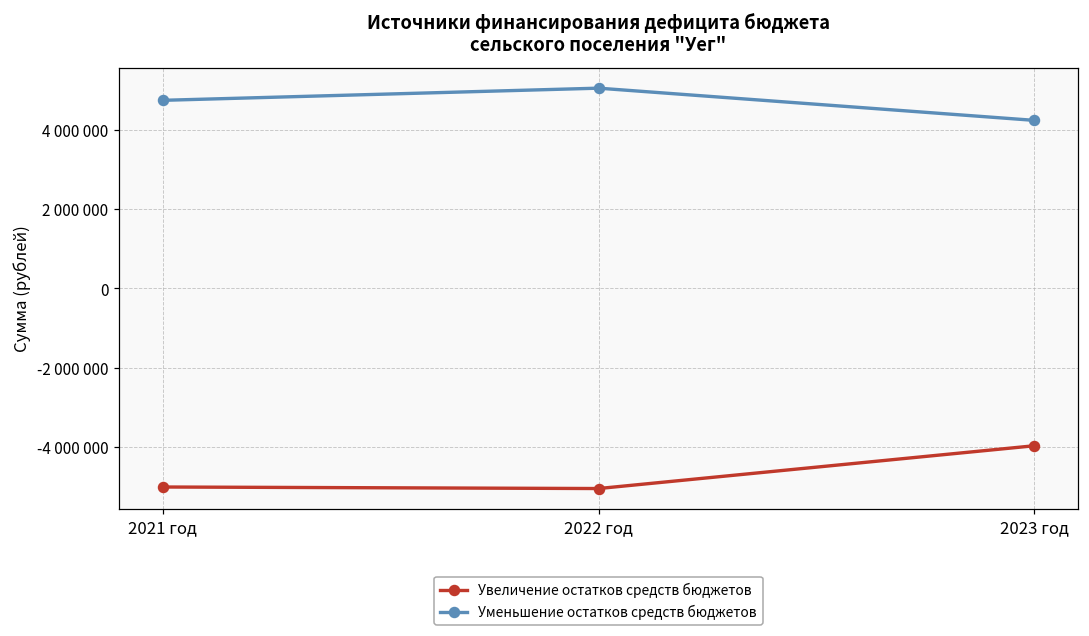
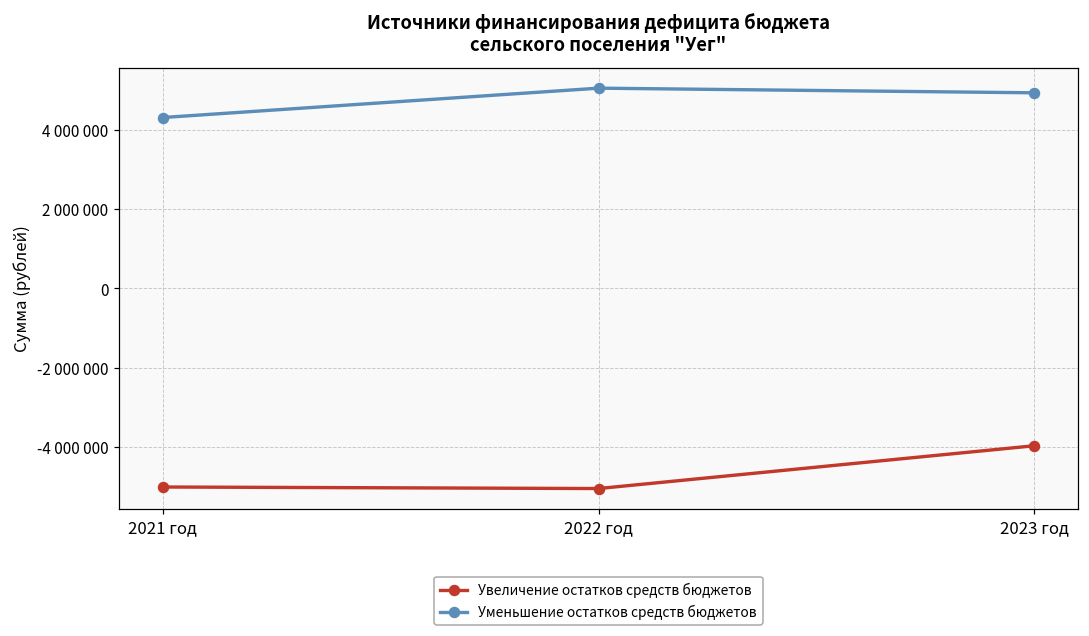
  {
    "Увеличение остатков средств бюджетов": {
      "2021 год": -5000000,
      "2022 год": -5100000,
      "2023 год": -4000000
    },
    "Уменьшение остатков средств бюджетов": {
-     "2021 год": 4700000,
+     "2021 год": 4300000,
      "2022 год": 5100000,
-     "2023 год": 4200000
+     "2023 год": 4900000
    }
  }
